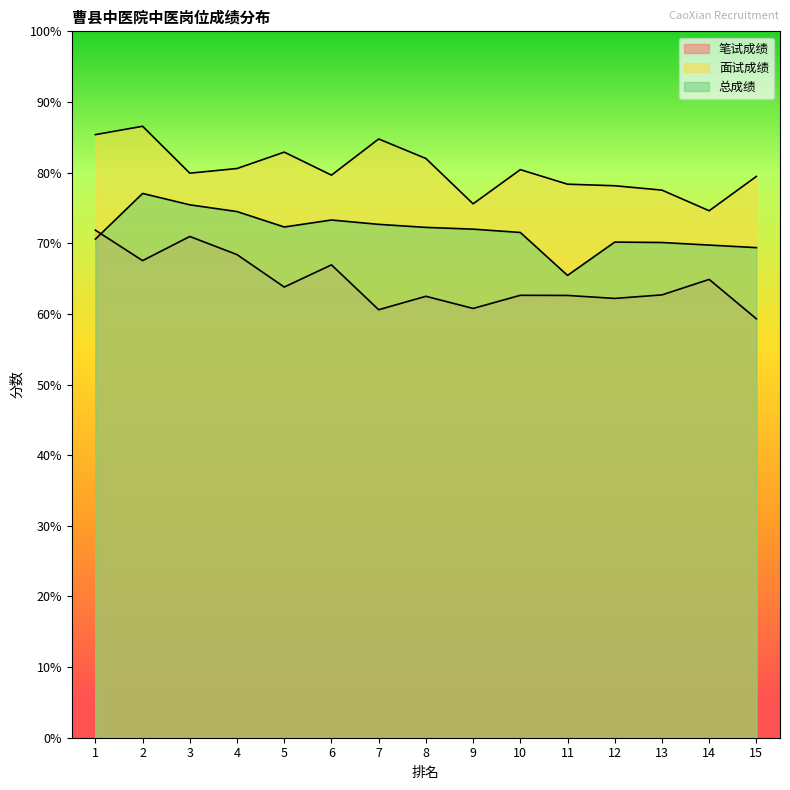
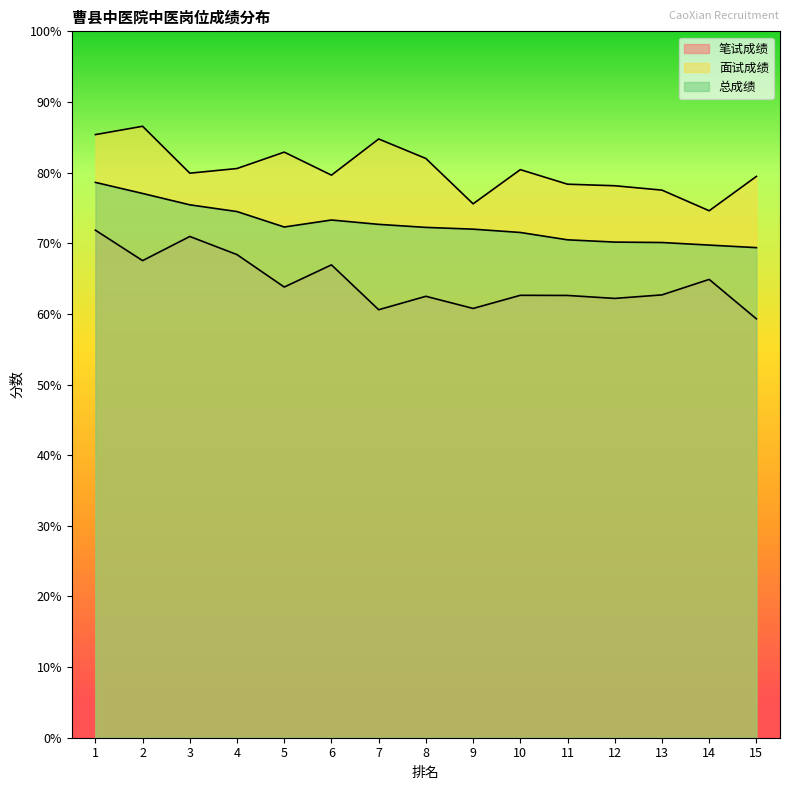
  {
    "笔试成绩": {
      "1": "72%",
      "2": "68%",
      "3": "71%",
      "4": "68%",
      "5": "64%",
      "6": "67%",
      "7": "61%",
      "8": "62%",
      "9": "61%",
      "10": "63%",
      "11": "63%",
      "12": "62%",
      "13": "63%",
      "14": "65%",
      "15": "59%"
    },
    "面试成绩": {
      "1": "85%",
      "2": "87%",
      "3": "80%",
      "4": "81%",
      "5": "83%",
      "6": "80%",
      "7": "85%",
      "8": "82%",
      "9": "76%",
      "10": "80%",
      "11": "78%",
      "12": "78%",
      "13": "78%",
      "14": "75%",
      "15": "79%"
    },
    "总成绩": {
-     "1": "71%",
+     "1": "79%",
      "2": "77%",
      "3": "75%",
      "4": "74%",
      "5": "72%",
      "6": "73%",
      "7": "73%",
      "8": "72%",
      "9": "72%",
      "10": "72%",
-     "11": "65%",
+     "11": "70%",
      "12": "70%",
      "13": "70%",
      "14": "70%",
      "15": "69%"
    }
  }
